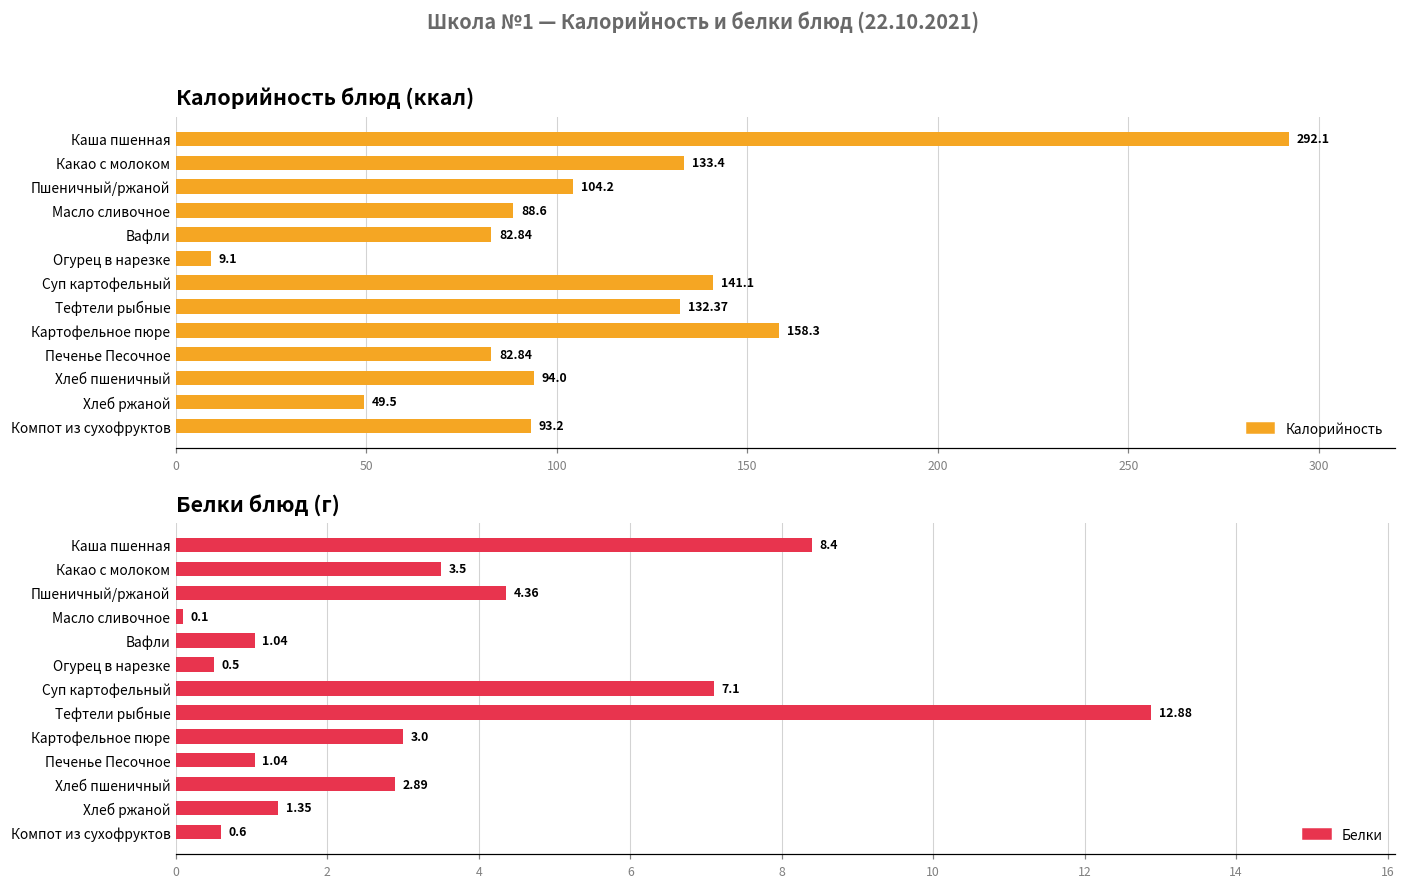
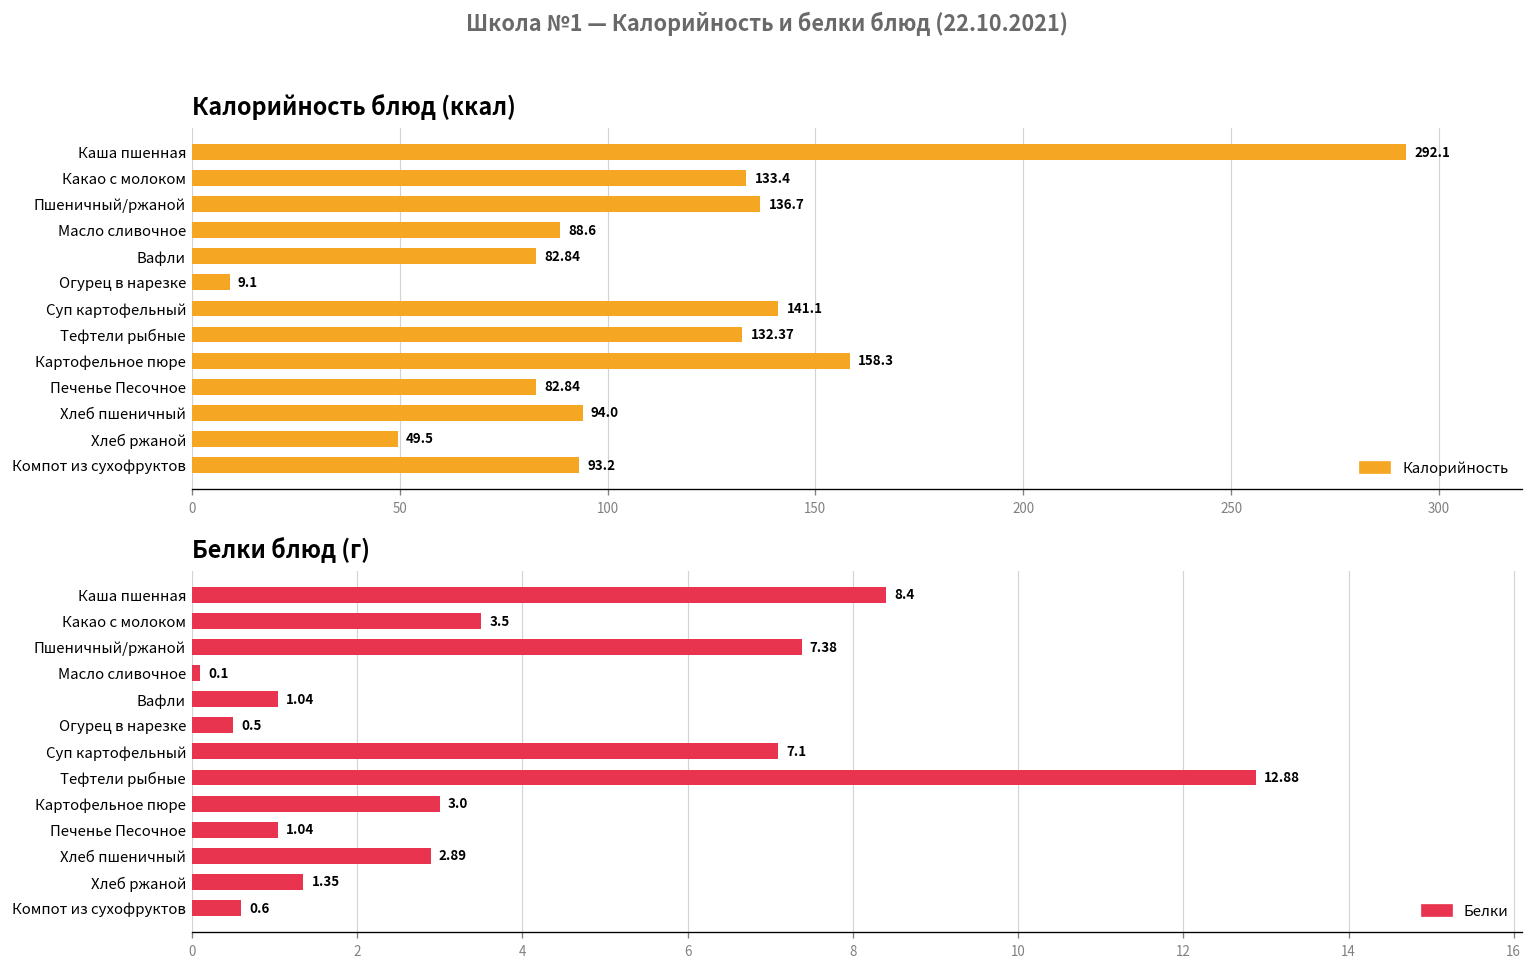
  {
    "Калорийность блюд (ккал)": {
      "Каша пшенная": 292.1,
      "Какао с молоком": 133.4,
-     "Пшеничный/ржаной": 104.2,
+     "Пшеничный/ржаной": 136.7,
      "Масло сливочное": 88.6,
      "Вафли": 82.84,
      "Огурец в нарезке": 9.1,
      "Суп картофельный": 141.1,
      "Тефтели рыбные": 132.37,
      "Картофельное пюре": 158.3,
      "Печенье Песочное": 82.84,
      "Хлеб пшеничный": 94.0,
      "Хлеб ржаной": 49.5,
      "Компот из сухофруктов": 93.2
    },
    "Белки блюд (г)": {
      "Каша пшенная": 8.4,
      "Какао с молоком": 3.5,
-     "Пшеничный/ржаной": 4.36,
+     "Пшеничный/ржаной": 7.38,
      "Масло сливочное": 0.1,
      "Вафли": 1.04,
      "Огурец в нарезке": 0.5,
      "Суп картофельный": 7.1,
      "Тефтели рыбные": 12.88,
      "Картофельное пюре": 3.0,
      "Печенье Песочное": 1.04,
      "Хлеб пшеничный": 2.89,
      "Хлеб ржаной": 1.35,
      "Компот из сухофруктов": 0.6
    }
  }
